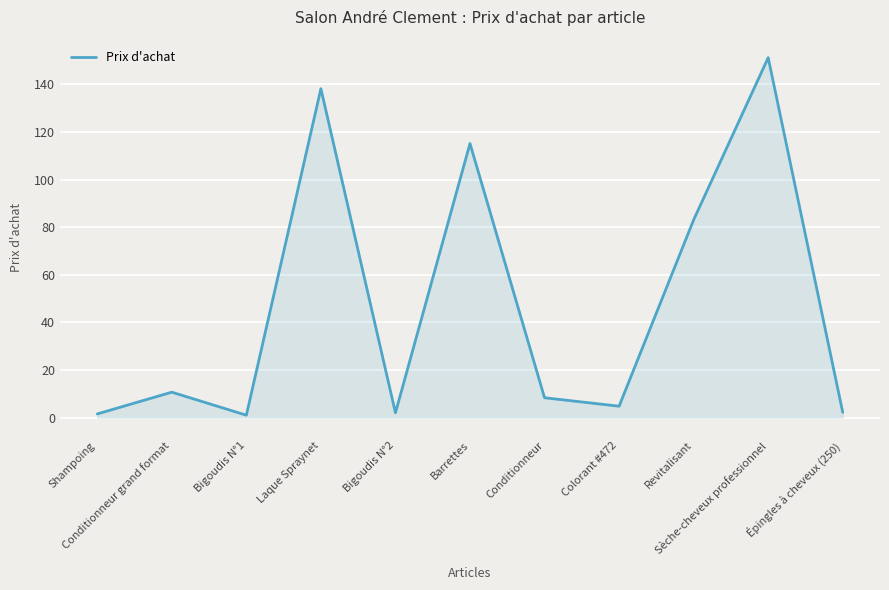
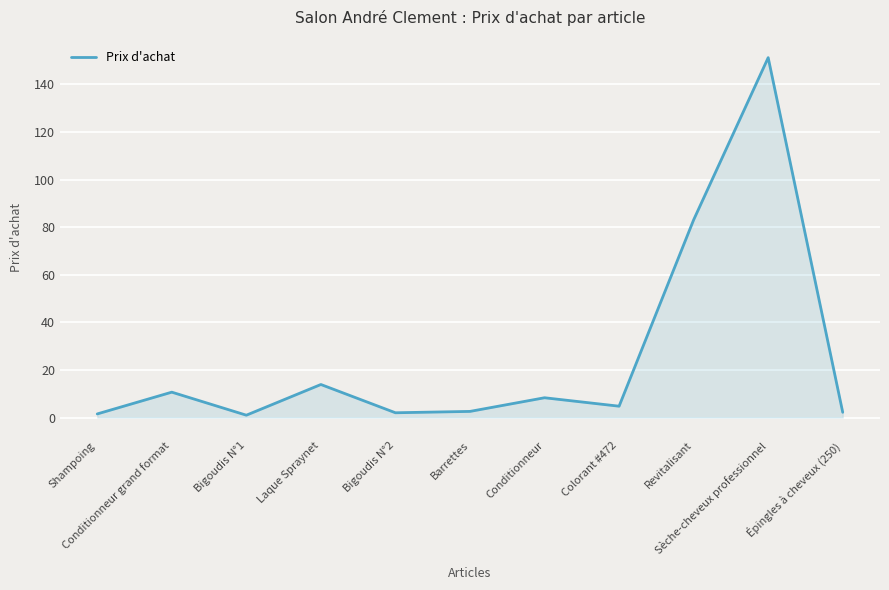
  {
    "Shampoing": 2,
    "Conditionneur grand format": 11,
    "Bigoudis N°1": 1,
-   "Laque Spraynet": 138,
+   "Laque Spraynet": 14,
    "Bigoudis N°2": 2,
-   "Barrettes": 115,
+   "Barrettes": 3,
    "Conditionneur": 8,
    "Colorant #472": 5,
    "Revitalisant": 83,
    "Sèche-cheveux professionnel": 151,
    "Épingles à cheveux (250)": 2
  }
